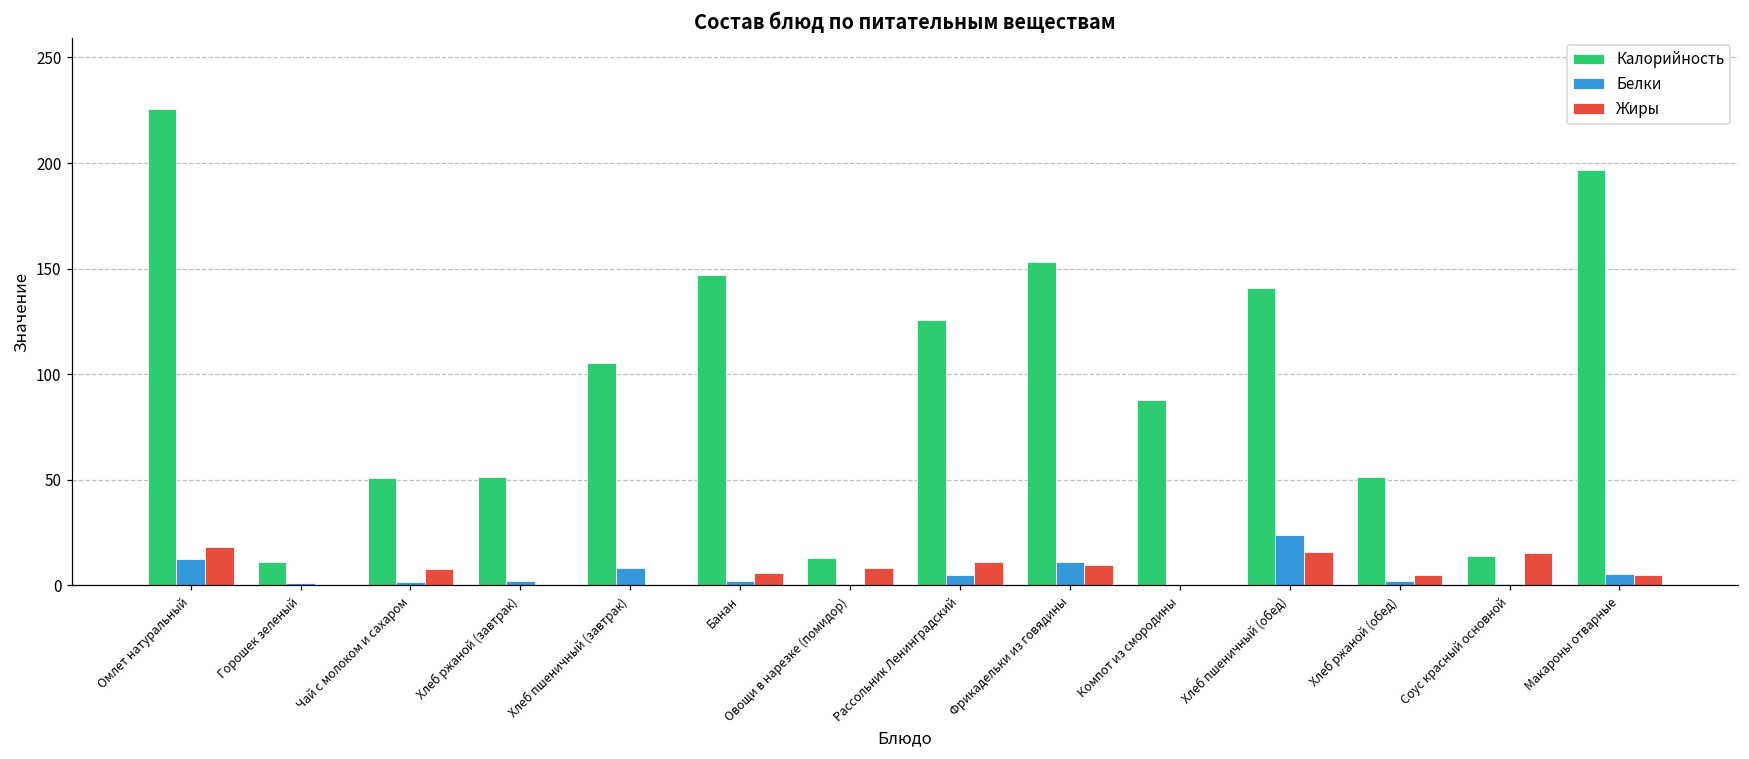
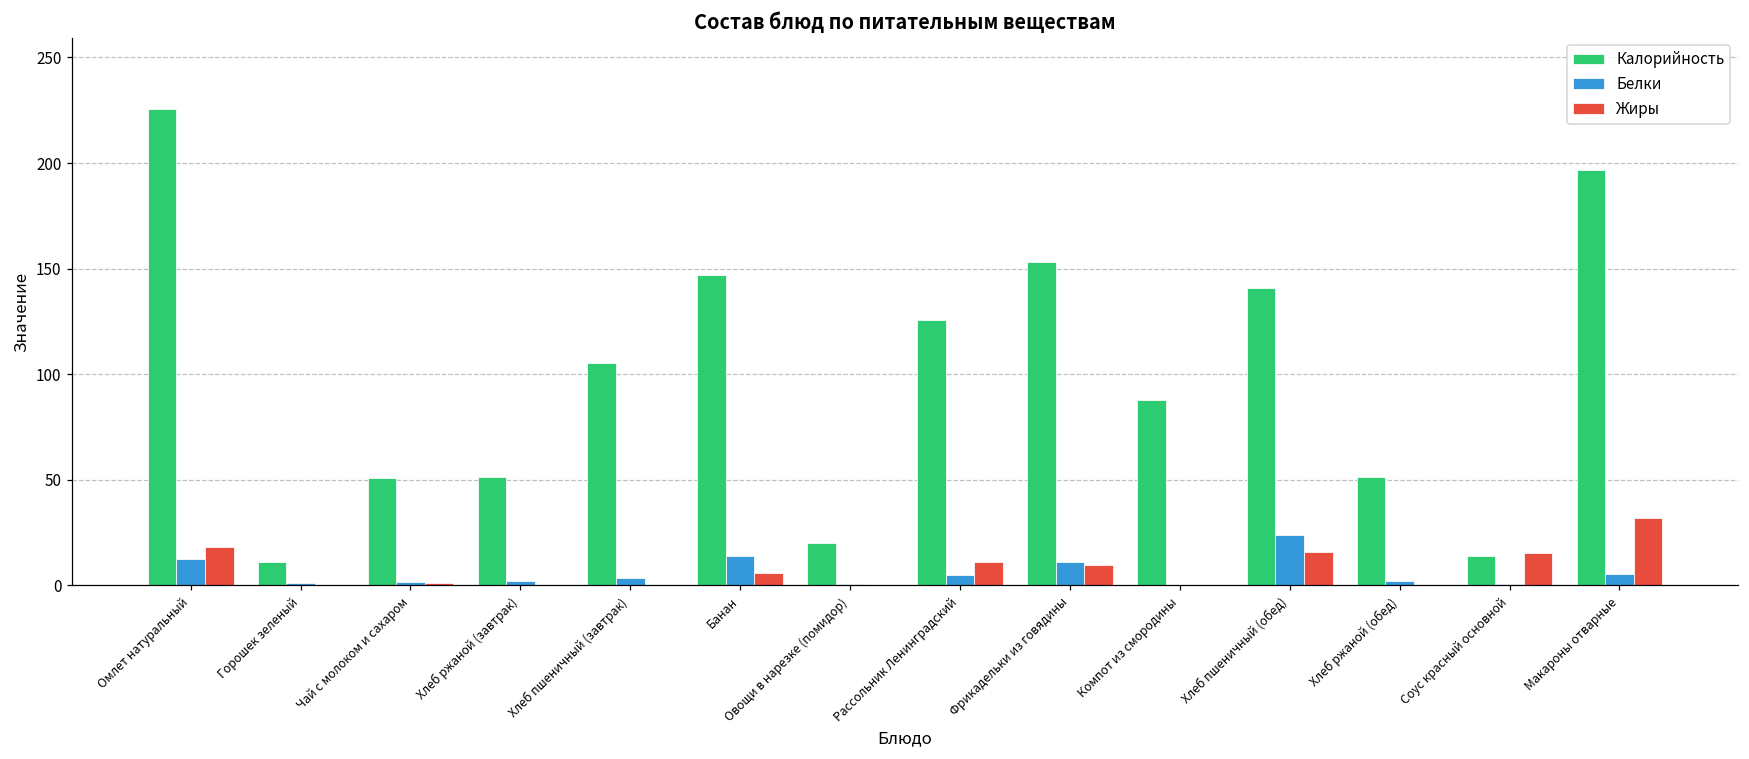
  {
    "Калорийность": {
      "Омлет натуральный": 226,
      "Горошек зеленый": 11,
      "Чай с молоком и сахаром": 51,
      "Хлеб ржаной (завтрак)": 51,
      "Хлеб пшеничный (завтрак)": 106,
      "Банан": 147,
-     "Овощи в нарезке (помидор)": 13,
+     "Овощи в нарезке (помидор)": 20,
      "Рассольник Ленинградский": 126,
      "Фрикадельки из говядины": 153,
      "Компот из смородины": 88,
      "Хлеб пшеничный (обед)": 141,
      "Хлеб ржаной (обед)": 51,
      "Соус красный основной": 14,
      "Макароны отварные": 197
    },
    "Белки": {
      "Омлет натуральный": 13,
      "Чай с молоком и сахаром": 2,
      "Хлеб ржаной (завтрак)": 2,
-     "Хлеб пшеничный (завтрак)": 8,
-     "Банан": 2,
+     "Хлеб пшеничный (завтрак)": 3,
+     "Банан": 14,
      "Рассольник Ленинградский": 5,
      "Фрикадельки из говядины": 11,
      "Хлеб пшеничный (обед)": 24,
      "Хлеб ржаной (обед)": 2,
      "Макароны отварные": 5
    },
    "Жиры": {
      "Омлет натуральный": 18,
-     "Чай с молоком и сахаром": 8,
+     "Чай с молоком и сахаром": 1,
      "Банан": 6,
-     "Овощи в нарезке (помидор)": 8,
+     "Овощи в нарезке (помидор)": 0,
      "Рассольник Ленинградский": 11,
      "Фрикадельки из говядины": 10,
      "Хлеб пшеничный (обед)": 16,
-     "Хлеб ржаной (обед)": 5,
+     "Хлеб ржаной (обед)": 0,
      "Соус красный основной": 15,
-     "Макароны отварные": 5
+     "Макароны отварные": 32
    }
  }
